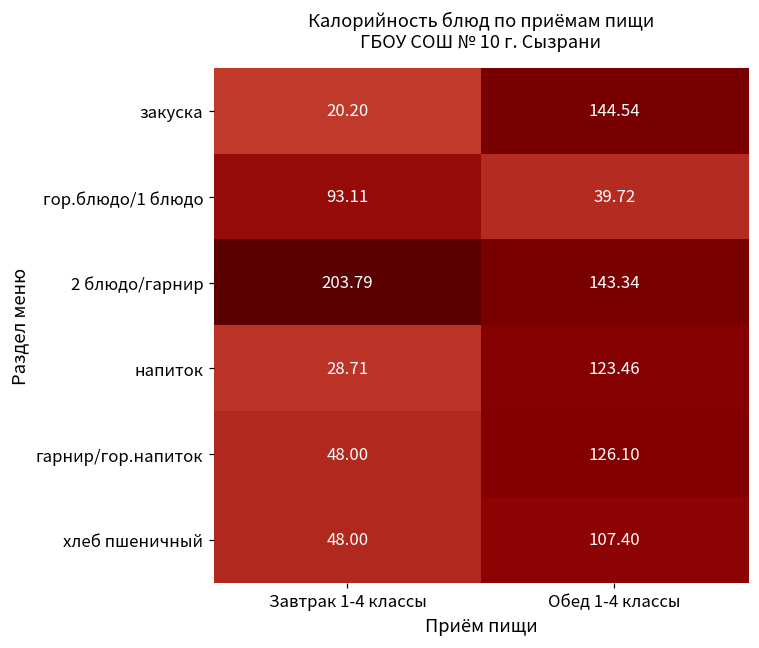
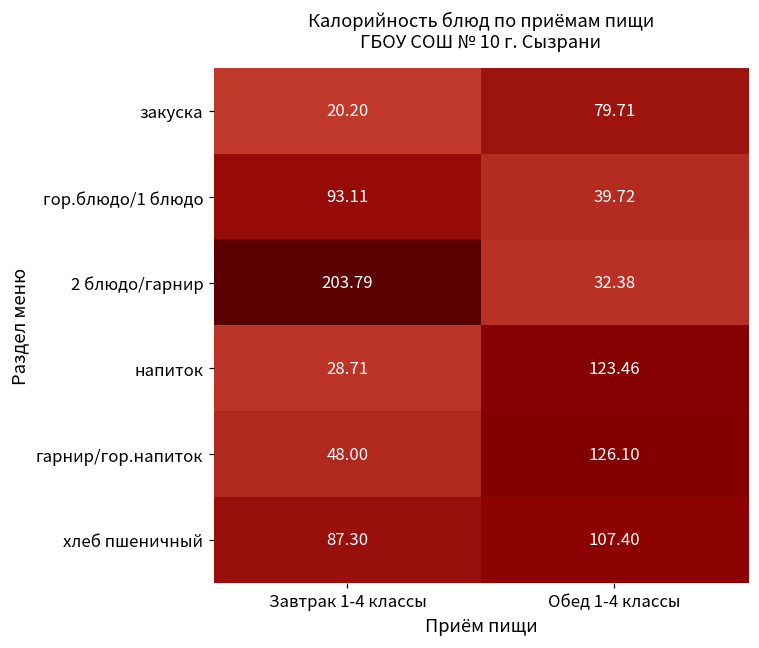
  {
    "закуска": {
      "Завтрак 1-4 классы": 20.20,
-     "Обед 1-4 классы": 144.54
+     "Обед 1-4 классы": 79.71
    },
    "гор.блюдо/1 блюдо": {
      "Завтрак 1-4 классы": 93.11,
      "Обед 1-4 классы": 39.72
    },
    "2 блюдо/гарнир": {
      "Завтрак 1-4 классы": 203.79,
-     "Обед 1-4 классы": 143.34
+     "Обед 1-4 классы": 32.38
    },
    "напиток": {
      "Завтрак 1-4 классы": 28.71,
      "Обед 1-4 классы": 123.46
    },
    "гарнир/гор.напиток": {
      "Завтрак 1-4 классы": 48.00,
      "Обед 1-4 классы": 126.10
    },
    "хлеб пшеничный": {
-     "Завтрак 1-4 классы": 48.00,
+     "Завтрак 1-4 классы": 87.30,
      "Обед 1-4 классы": 107.40
    }
  }
